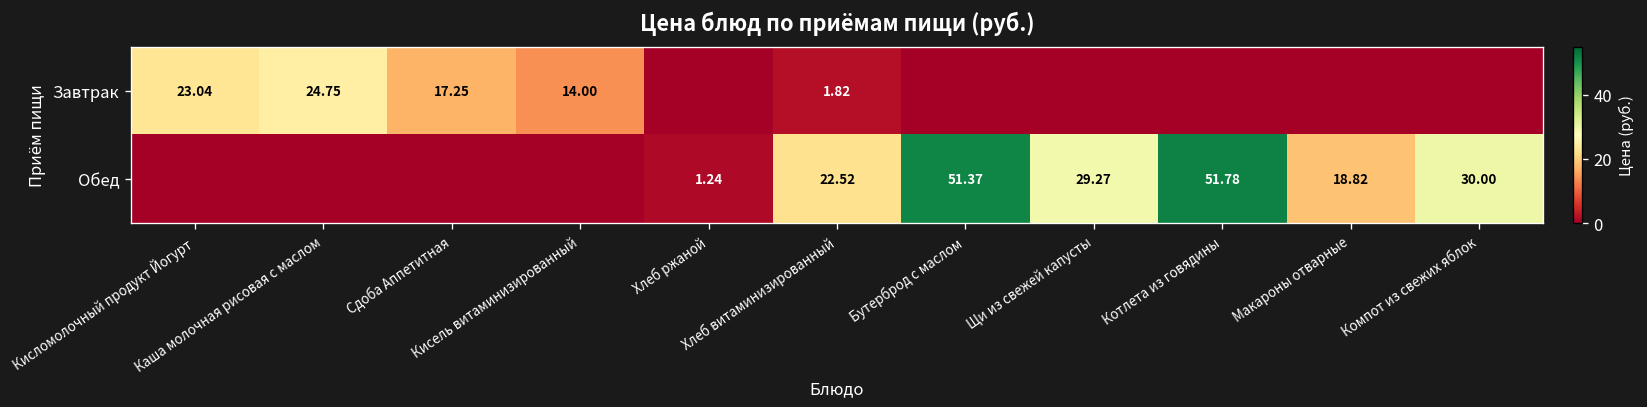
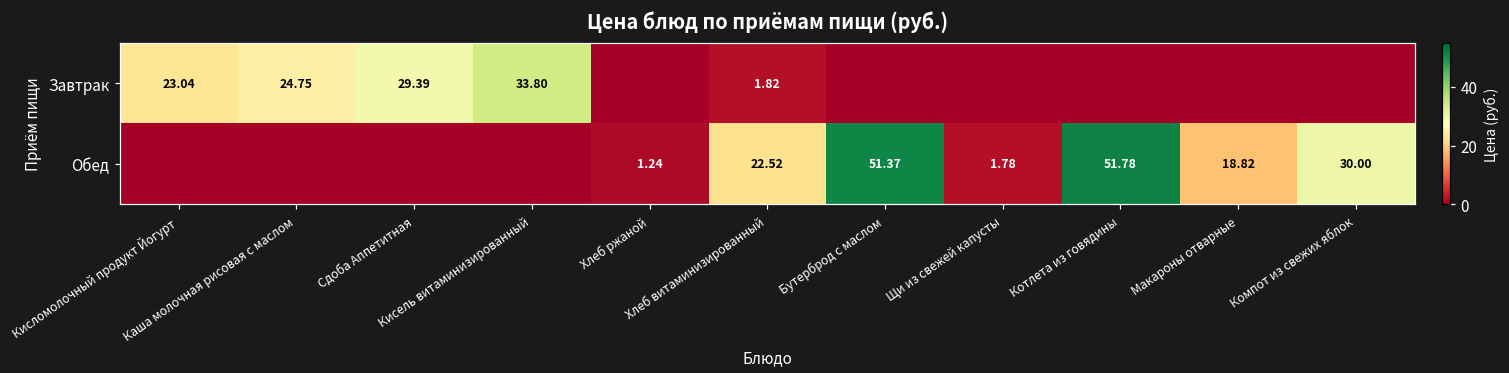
  {
    "Завтрак": {
      "Кисломолочный продукт Йогурт": 23.04,
      "Каша молочная рисовая с маслом": 24.75,
-     "Сдоба Аппетитная": 17.25,
-     "Кисель витаминизированный": 14.00,
+     "Сдоба Аппетитная": 29.39,
+     "Кисель витаминизированный": 33.80,
      "Хлеб витаминизированный": 1.82
    },
    "Обед": {
      "Хлеб ржаной": 1.24,
      "Хлеб витаминизированный": 22.52,
      "Бутерброд с маслом": 51.37,
-     "Щи из свежей капусты": 29.27,
+     "Щи из свежей капусты": 1.78,
      "Котлета из говядины": 51.78,
      "Макароны отварные": 18.82,
      "Компот из свежих яблок": 30.00
    }
  }
